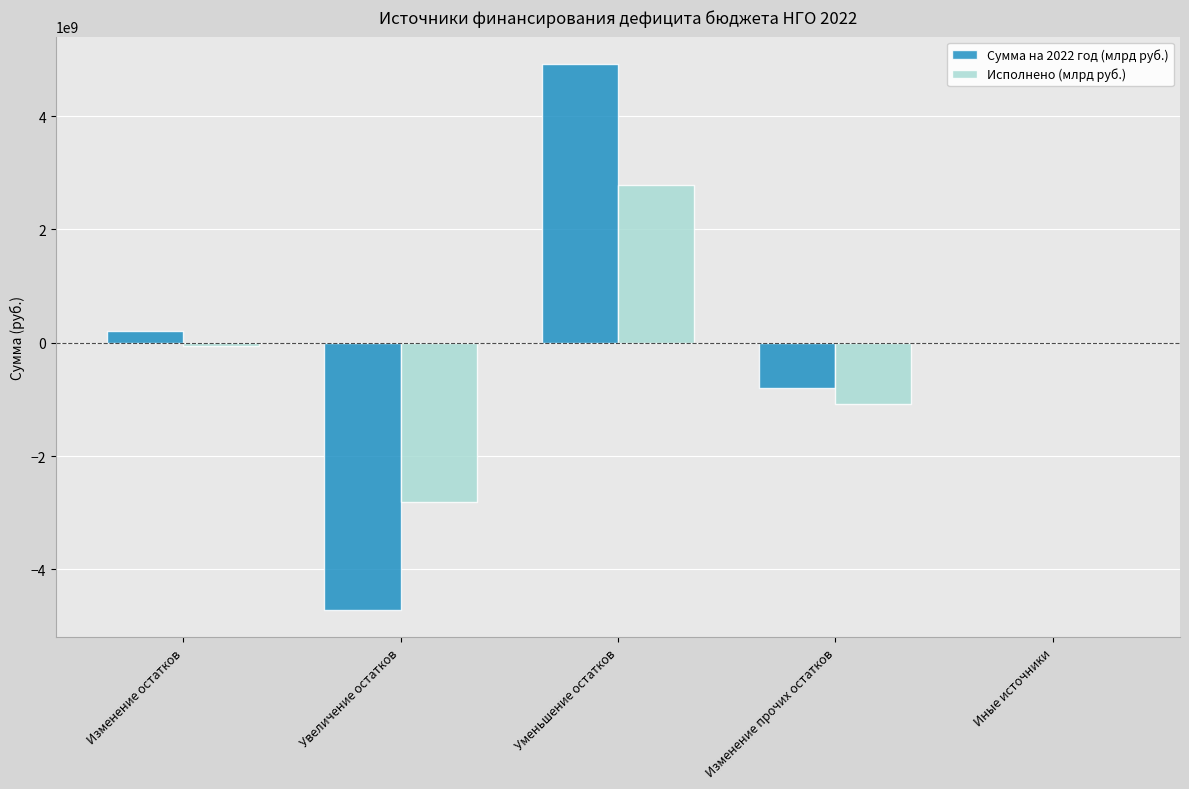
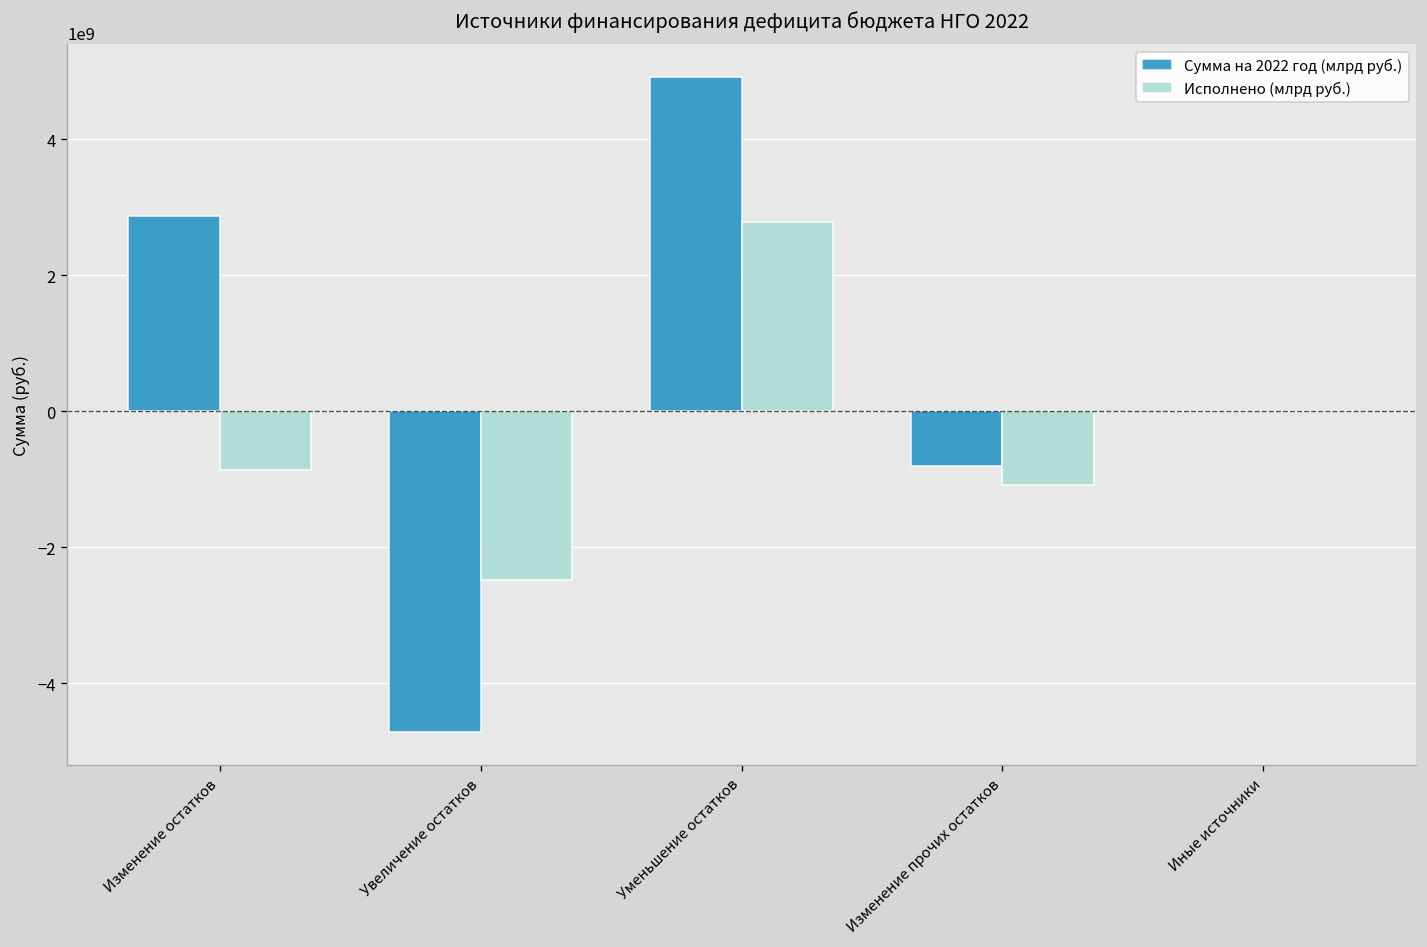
  {
    "Сумма на 2022 год (млрд руб.)": {
-     "Изменение остатков": 200000000,
+     "Изменение остатков": 2900000000,
      "Увеличение остатков": -4700000000,
      "Уменьшение остатков": 4900000000,
      "Изменение прочих остатков": -800000000
    },
    "Исполнено (млрд руб.)": {
-     "Изменение остатков": -100000000,
-     "Увеличение остатков": -2800000000,
+     "Изменение остатков": -900000000,
+     "Увеличение остатков": -2500000000,
      "Уменьшение остатков": 2800000000,
      "Изменение прочих остатков": -1100000000
    }
  }
